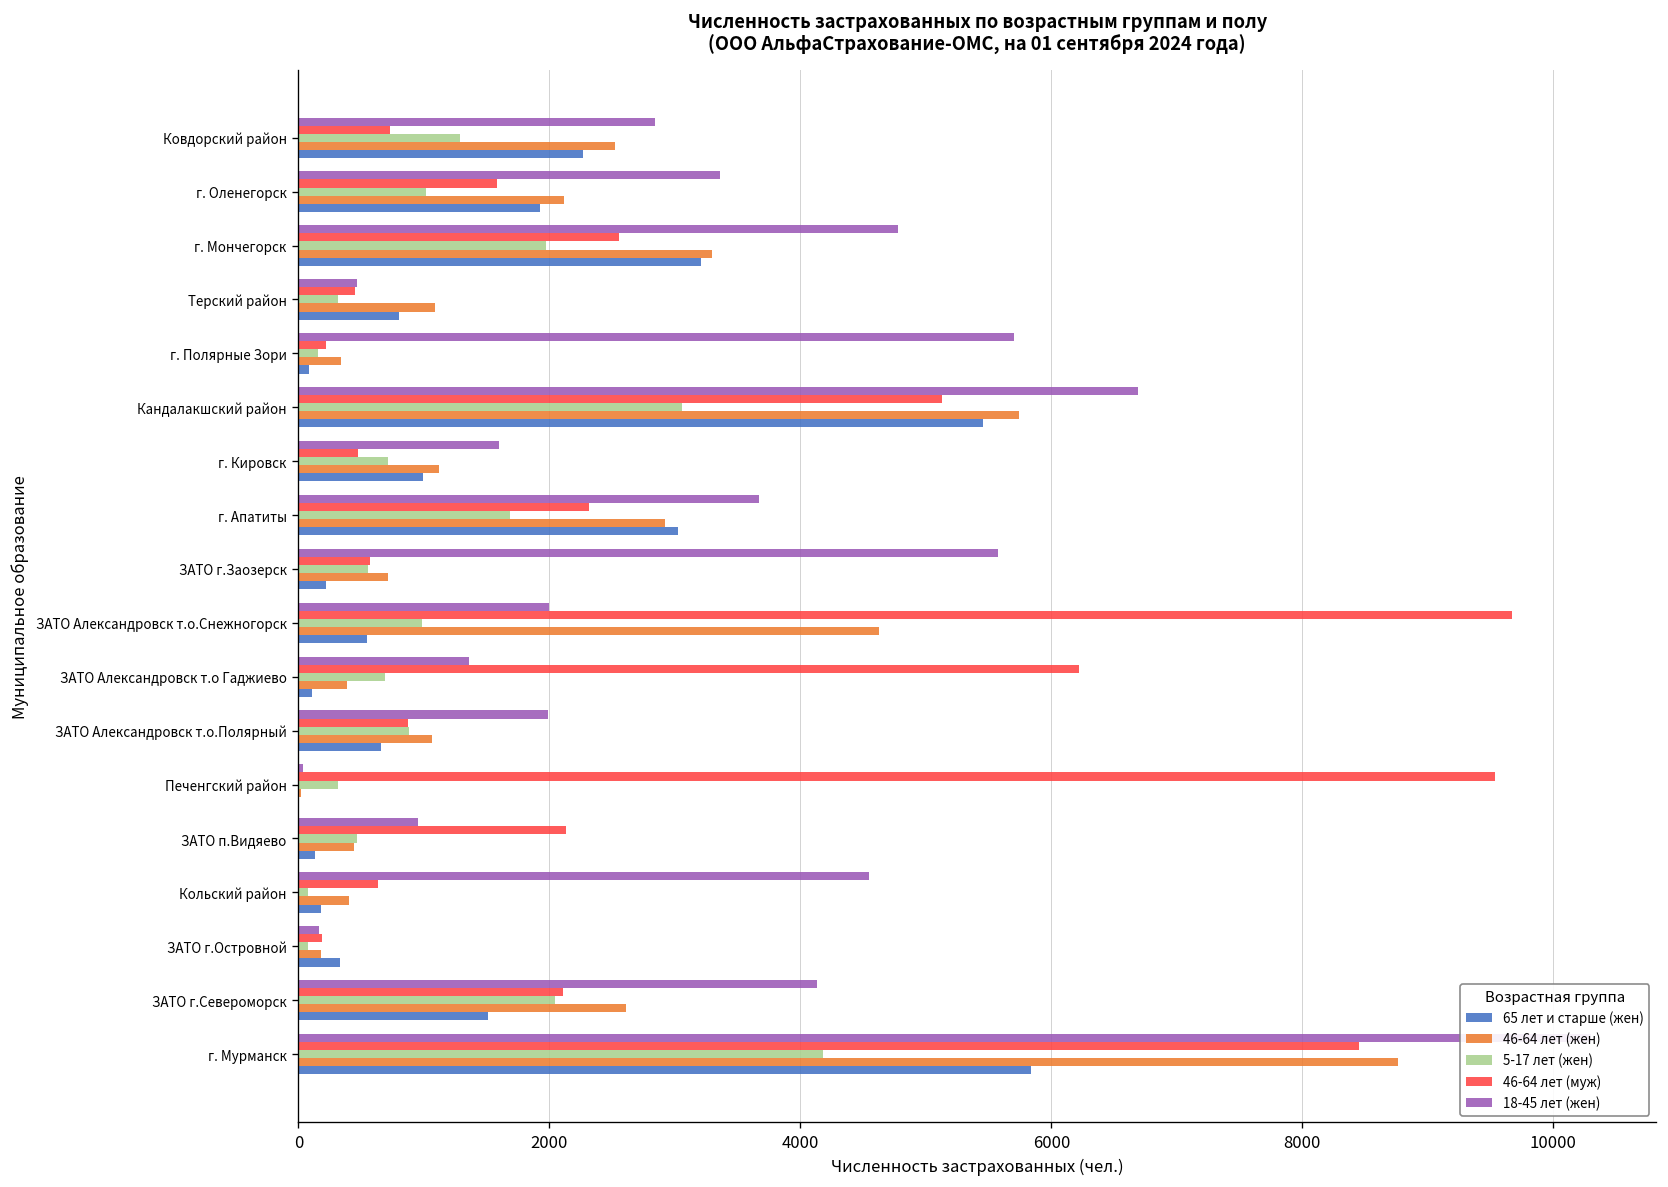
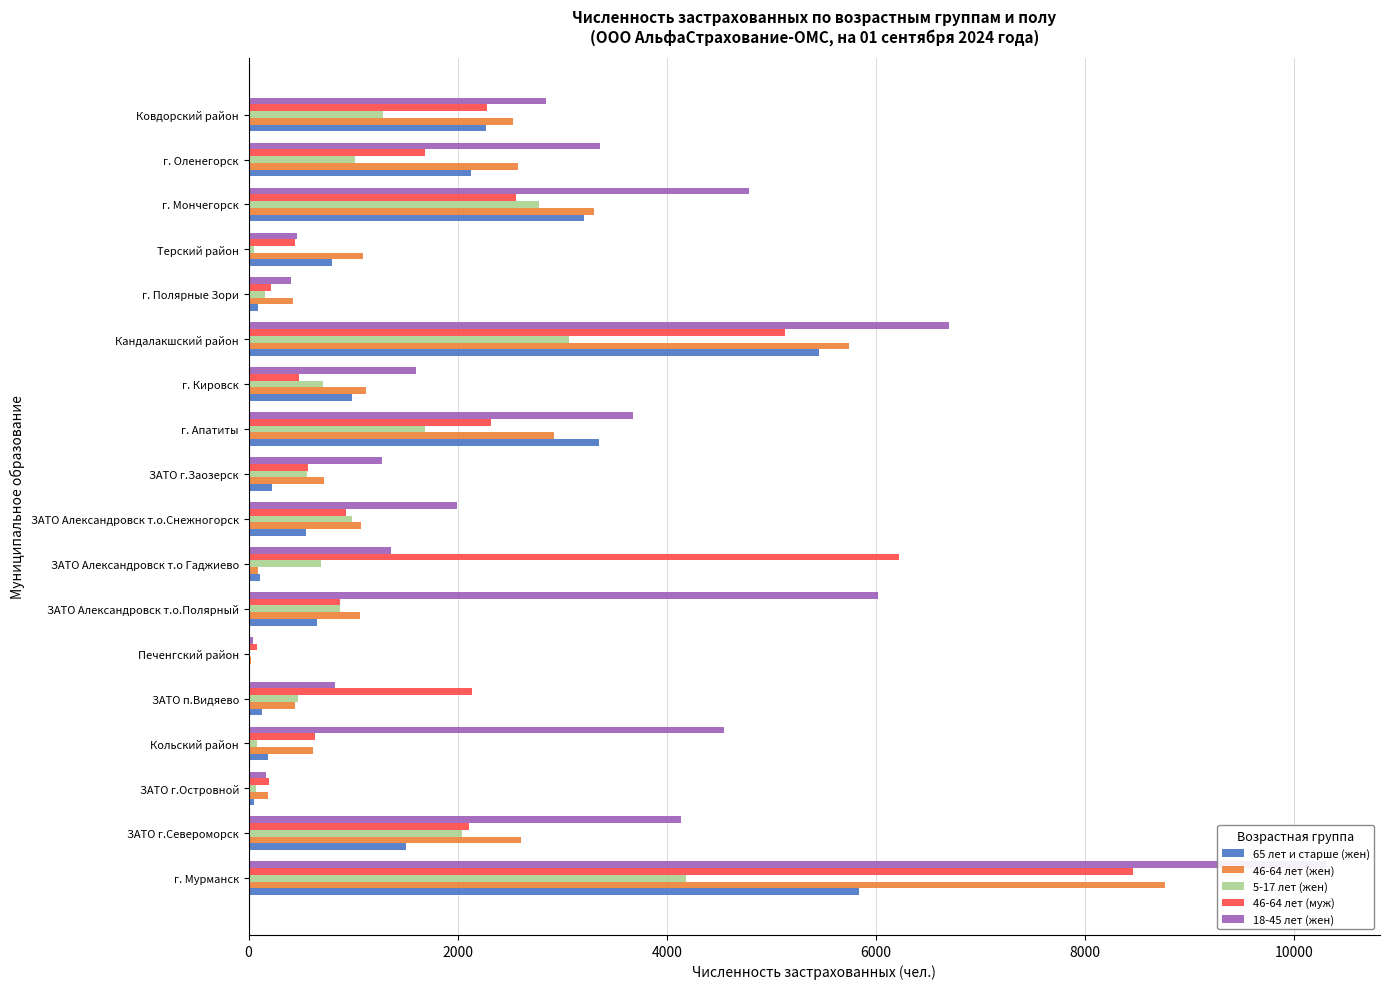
  {
    "65 лет и старше (жен)": {
      "Ковдорский район": 2270,
-     "г. Оленегорск": 1930,
+     "г. Оленегорск": 2130,
      "г. Мончегорск": 3210,
      "Терский район": 800,
      "г. Полярные Зори": 90,
      "Кандалакшский район": 5450,
      "г. Кировск": 990,
-     "г. Апатиты": 3030,
+     "г. Апатиты": 3350,
      "ЗАТО г.Заозерск": 220,
      "ЗАТО Александровск т.о.Снежногорск": 550,
      "ЗАТО Александровск т.о Гаджиево": 110,
      "ЗАТО Александровск т.о.Полярный": 660,
      "ЗАТО п.Видяево": 130,
      "Кольский район": 180,
-     "ЗАТО г.Островной": 340,
+     "ЗАТО г.Островной": 60,
      "ЗАТО г.Североморск": 1510,
      "г. Мурманск": 5840
    },
    "46-64 лет (жен)": {
      "Ковдорский район": 2530,
-     "г. Оленегорск": 2110,
+     "г. Оленегорск": 2580,
      "г. Мончегорск": 3300,
      "Терский район": 1090,
-     "г. Полярные Зори": 340,
+     "г. Полярные Зори": 420,
      "Кандалакшский район": 5740,
      "г. Кировск": 1120,
      "г. Апатиты": 2920,
      "ЗАТО г.Заозерск": 720,
-     "ЗАТО Александровск т.о.Снежногорск": 4630,
-     "ЗАТО Александровск т.о Гаджиево": 390,
+     "ЗАТО Александровск т.о.Снежногорск": 1080,
+     "ЗАТО Александровск т.о Гаджиево": 90,
      "ЗАТО Александровск т.о.Полярный": 1060,
      "ЗАТО п.Видяево": 440,
-     "Кольский район": 410,
+     "Кольский район": 610,
      "ЗАТО г.Островной": 180,
      "ЗАТО г.Североморск": 2610,
      "г. Мурманск": 8760
    },
    "5-17 лет (жен)": {
      "Ковдорский район": 1290,
      "г. Оленегорск": 1020,
-     "г. Мончегорск": 1970,
-     "Терский район": 310,
+     "г. Мончегорск": 2780,
+     "Терский район": 50,
      "г. Полярные Зори": 160,
      "Кандалакшский район": 3060,
      "г. Кировск": 710,
      "г. Апатиты": 1690,
      "ЗАТО г.Заозерск": 560,
      "ЗАТО Александровск т.о.Снежногорск": 990,
      "ЗАТО Александровск т.о Гаджиево": 690,
      "ЗАТО Александровск т.о.Полярный": 880,
-     "Печенгский район": 320,
+     "Печенгский район": 10,
      "ЗАТО п.Видяево": 470,
      "Кольский район": 80,
      "ЗАТО г.Островной": 80,
      "ЗАТО г.Североморск": 2040,
      "г. Мурманск": 4180
    },
    "46-64 лет (муж)": {
-     "Ковдорский район": 730,
-     "г. Оленегорск": 1580,
+     "Ковдорский район": 2280,
+     "г. Оленегорск": 1690,
      "г. Мончегорск": 2560,
      "Терский район": 450,
      "г. Полярные Зори": 220,
      "Кандалакшский район": 5130,
      "г. Кировск": 480,
      "г. Апатиты": 2320,
      "ЗАТО г.Заозерск": 570,
-     "ЗАТО Александровск т.о.Снежногорск": 9670,
+     "ЗАТО Александровск т.о.Снежногорск": 930,
      "ЗАТО Александровск т.о Гаджиево": 6220,
      "ЗАТО Александровск т.о.Полярный": 870,
-     "Печенгский район": 9530,
+     "Печенгский район": 80,
      "ЗАТО п.Видяево": 2140,
      "Кольский район": 640,
      "ЗАТО г.Островной": 190,
      "ЗАТО г.Североморск": 2110,
      "г. Мурманск": 8450
    },
    "18-45 лет (жен)": {
      "Ковдорский район": 2840,
      "г. Оленегорск": 3360,
      "г. Мончегорск": 4780,
      "Терский район": 460,
-     "г. Полярные Зори": 5700,
+     "г. Полярные Зори": 410,
      "Кандалакшский район": 6690,
      "г. Кировск": 1600,
      "г. Апатиты": 3670,
-     "ЗАТО г.Заозерск": 5580,
+     "ЗАТО г.Заозерск": 1280,
      "ЗАТО Александровск т.о.Снежногорск": 2000,
      "ЗАТО Александровск т.о Гаджиево": 1360,
-     "ЗАТО Александровск т.о.Полярный": 1990,
+     "ЗАТО Александровск т.о.Полярный": 6020,
      "Печенгский район": 40,
-     "ЗАТО п.Видяево": 960,
+     "ЗАТО п.Видяево": 830,
      "Кольский район": 4540,
      "ЗАТО г.Островной": 170,
      "ЗАТО г.Североморск": 4130
    }
  }
